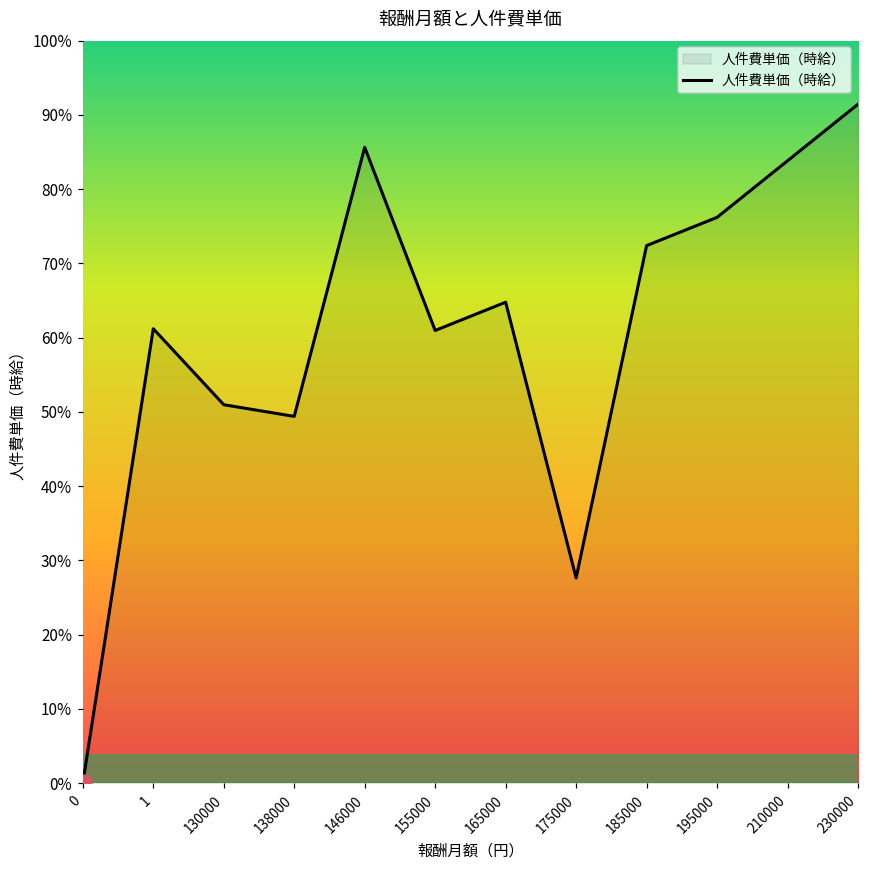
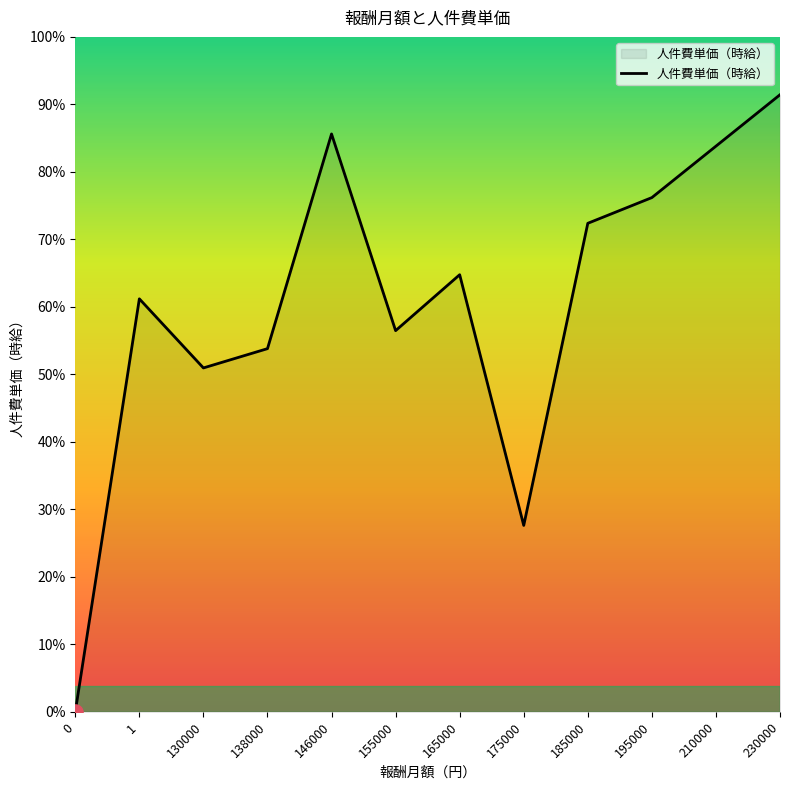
  {
    "人件費単価（時給）": {
      "1": "61%",
      "130000": "51%",
-     "138000": "49%",
+     "138000": "54%",
      "146000": "86%",
-     "155000": "61%",
+     "155000": "56%",
      "165000": "65%",
      "175000": "28%",
      "185000": "72%",
      "195000": "76%",
      "210000": "84%",
      "230000": "91%"
    }
  }
